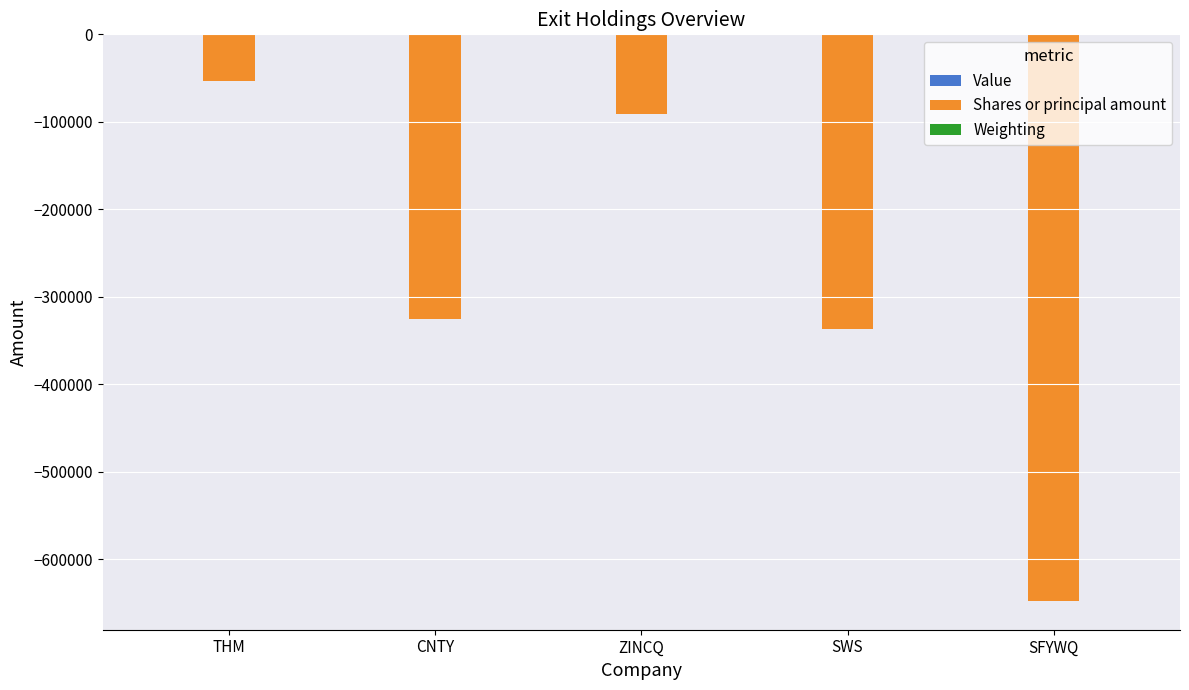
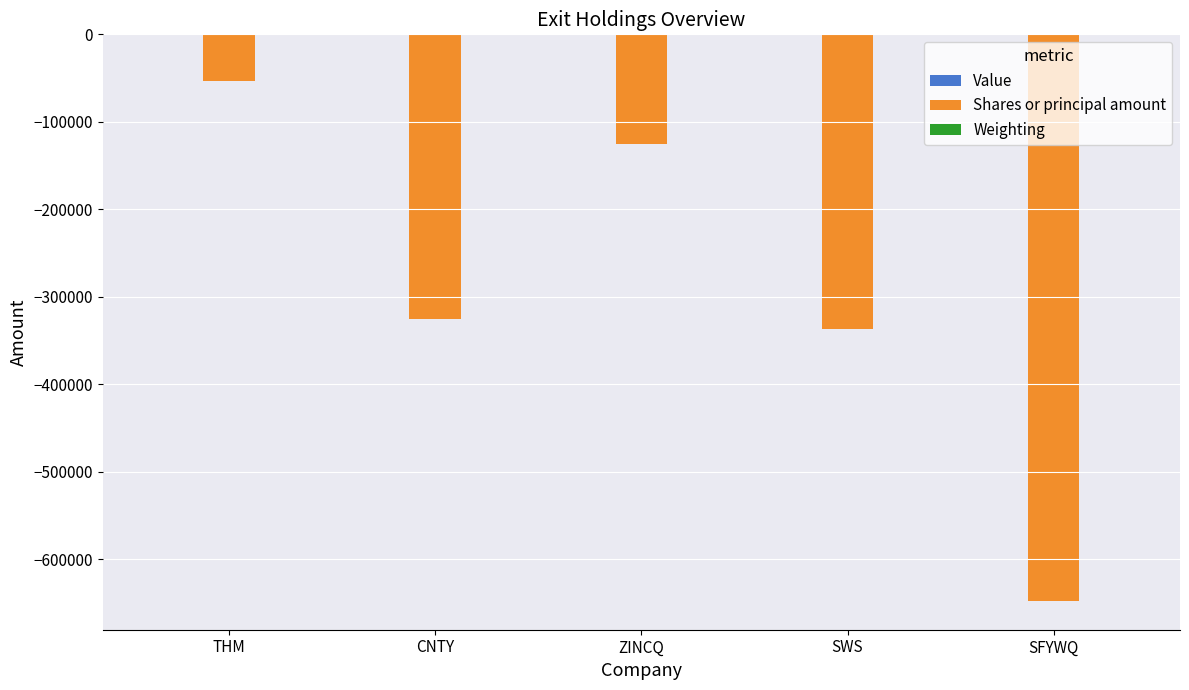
  {
    "Value": {
      "THM": 0,
      "CNTY": 0,
      "ZINCQ": 0,
      "SWS": 0,
      "SFYWQ": 0
    },
    "Shares or principal amount": {
      "THM": -50000,
      "CNTY": -330000,
-     "ZINCQ": -90000,
+     "ZINCQ": -130000,
      "SWS": -340000,
      "SFYWQ": -650000
    }
  }
